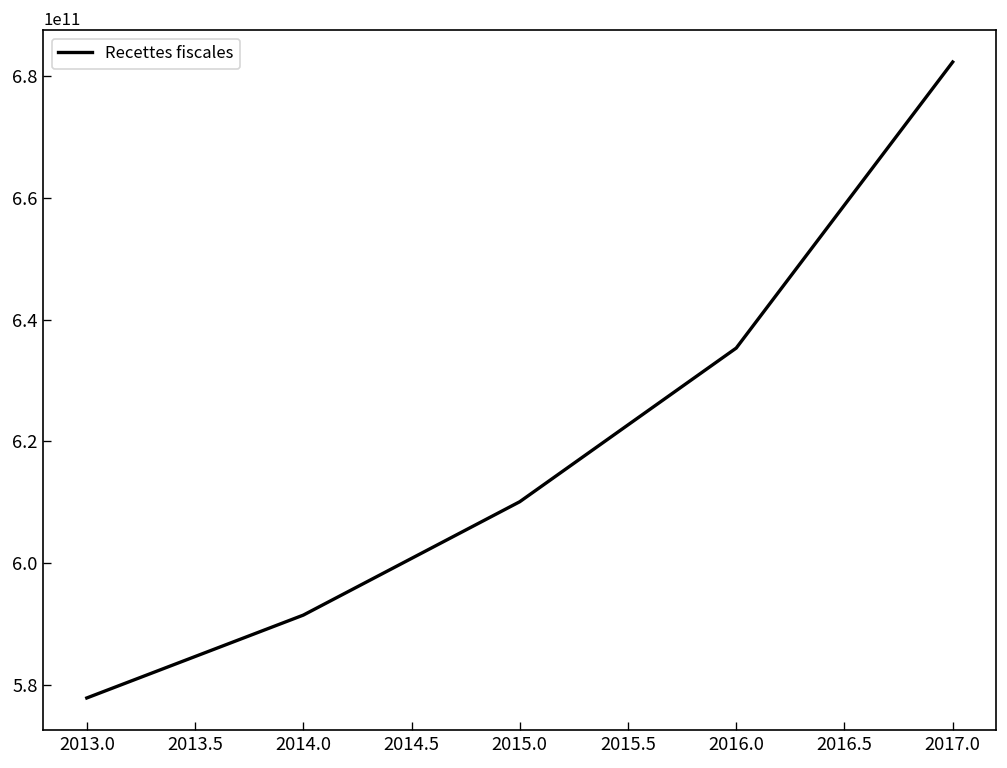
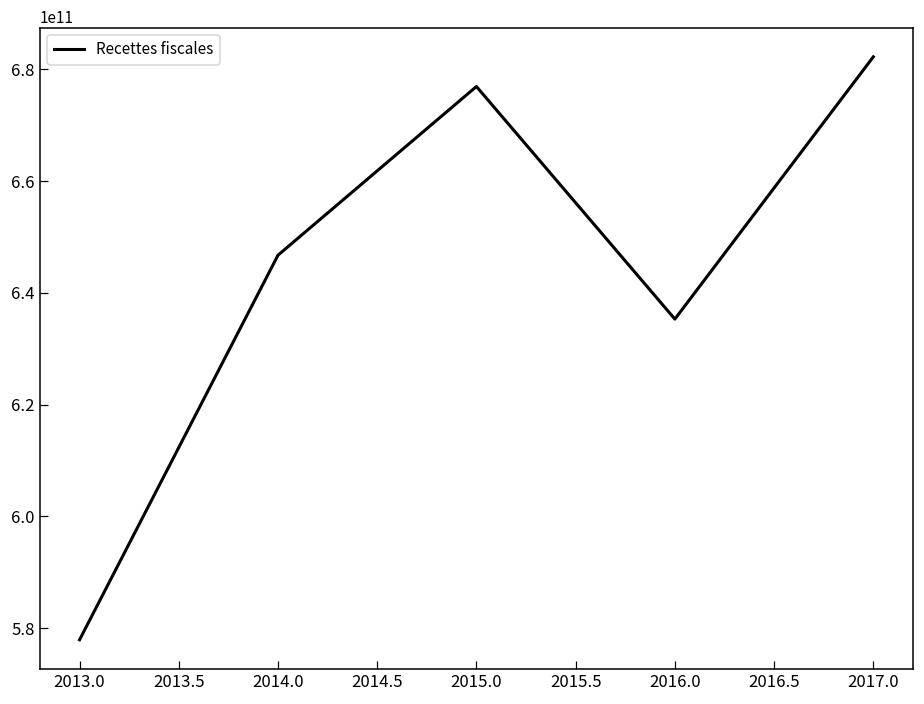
  {
    "2013.0": 578000000000,
-   "2014.0": 591000000000,
-   "2015.0": 610000000000,
+   "2014.0": 647000000000,
+   "2015.0": 677000000000,
    "2016.0": 635000000000,
    "2017.0": 682000000000
  }
